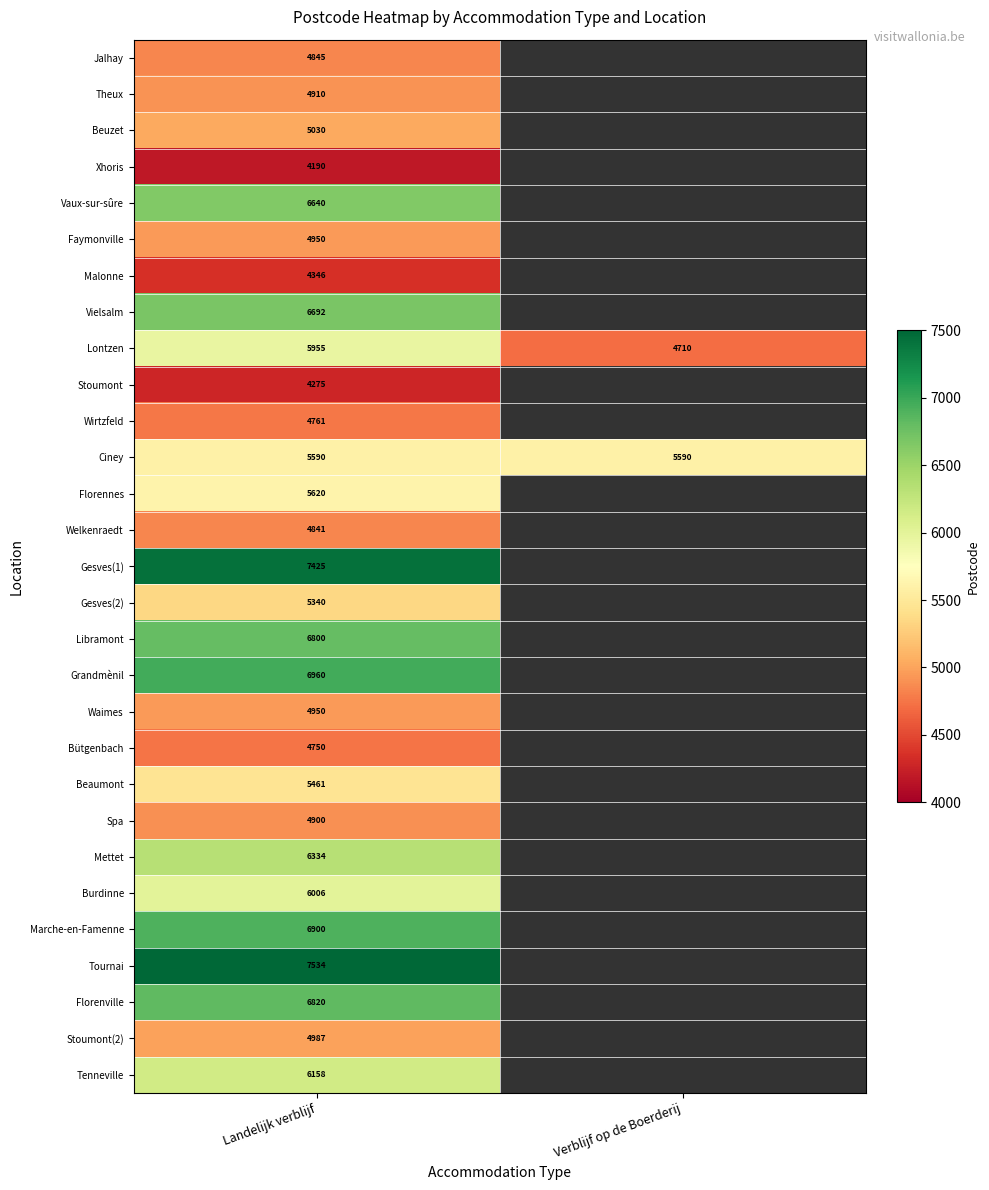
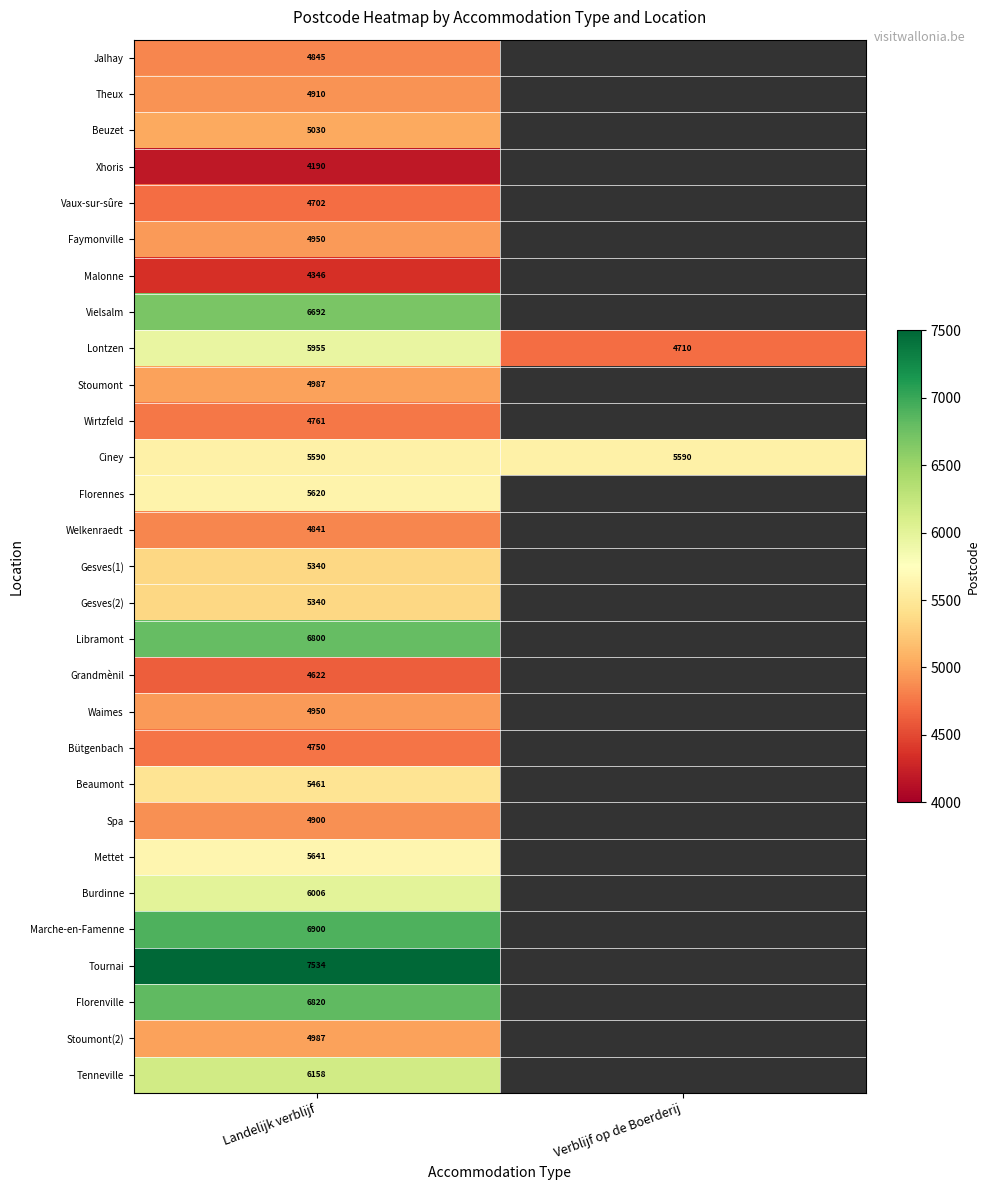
  {
    "Jalhay": {
      "Landelijk verblijf": 4845
    },
    "Theux": {
      "Landelijk verblijf": 4910
    },
    "Beuzet": {
      "Landelijk verblijf": 5030
    },
    "Xhoris": {
      "Landelijk verblijf": 4190
    },
    "Vaux-sur-sûre": {
-     "Landelijk verblijf": 6640
+     "Landelijk verblijf": 4702
    },
    "Faymonville": {
      "Landelijk verblijf": 4950
    },
    "Malonne": {
      "Landelijk verblijf": 4346
    },
    "Vielsalm": {
      "Landelijk verblijf": 6692
    },
    "Lontzen": {
      "Landelijk verblijf": 5955,
      "Verblijf op de Boerderij": 4710
    },
    "Stoumont": {
-     "Landelijk verblijf": 4275
+     "Landelijk verblijf": 4987
    },
    "Wirtzfeld": {
      "Landelijk verblijf": 4761
    },
    "Ciney": {
      "Landelijk verblijf": 5590,
      "Verblijf op de Boerderij": 5590
    },
    "Florennes": {
      "Landelijk verblijf": 5620
    },
    "Welkenraedt": {
      "Landelijk verblijf": 4841
    },
    "Gesves(1)": {
-     "Landelijk verblijf": 7425
+     "Landelijk verblijf": 5340
    },
    "Gesves(2)": {
      "Landelijk verblijf": 5340
    },
    "Libramont": {
      "Landelijk verblijf": 6800
    },
    "Grandmènil": {
-     "Landelijk verblijf": 6960
+     "Landelijk verblijf": 4622
    },
    "Waimes": {
      "Landelijk verblijf": 4950
    },
    "Bütgenbach": {
      "Landelijk verblijf": 4750
    },
    "Beaumont": {
      "Landelijk verblijf": 5461
    },
    "Spa": {
      "Landelijk verblijf": 4900
    },
    "Mettet": {
-     "Landelijk verblijf": 6334
+     "Landelijk verblijf": 5641
    },
    "Burdinne": {
      "Landelijk verblijf": 6006
    },
    "Marche-en-Famenne": {
      "Landelijk verblijf": 6900
    },
    "Tournai": {
      "Landelijk verblijf": 7534
    },
    "Florenville": {
      "Landelijk verblijf": 6820
    },
    "Stoumont(2)": {
      "Landelijk verblijf": 4987
    },
    "Tenneville": {
      "Landelijk verblijf": 6158
    }
  }
